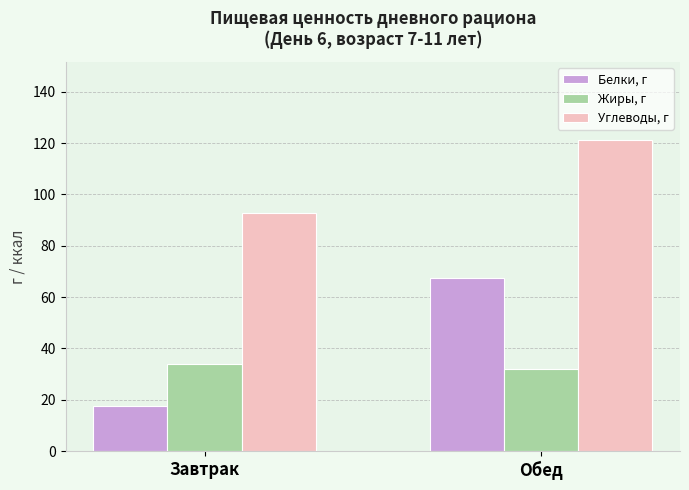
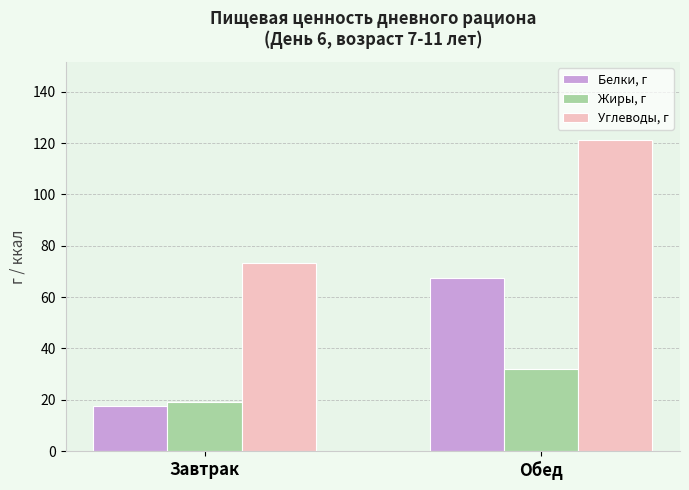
  {
    "Белки, г": {
      "Завтрак": 18,
      "Обед": 68
    },
    "Жиры, г": {
-     "Завтрак": 34,
+     "Завтрак": 19,
      "Обед": 32
    },
    "Углеводы, г": {
-     "Завтрак": 93,
+     "Завтрак": 73,
      "Обед": 121
    }
  }
